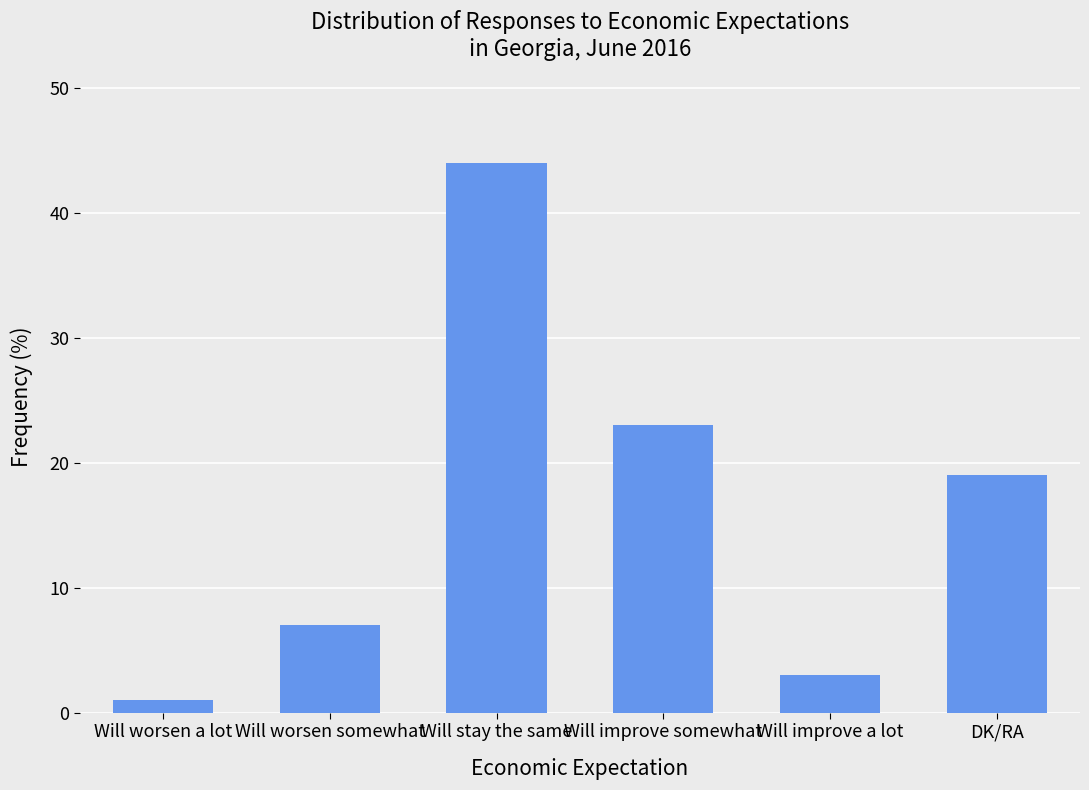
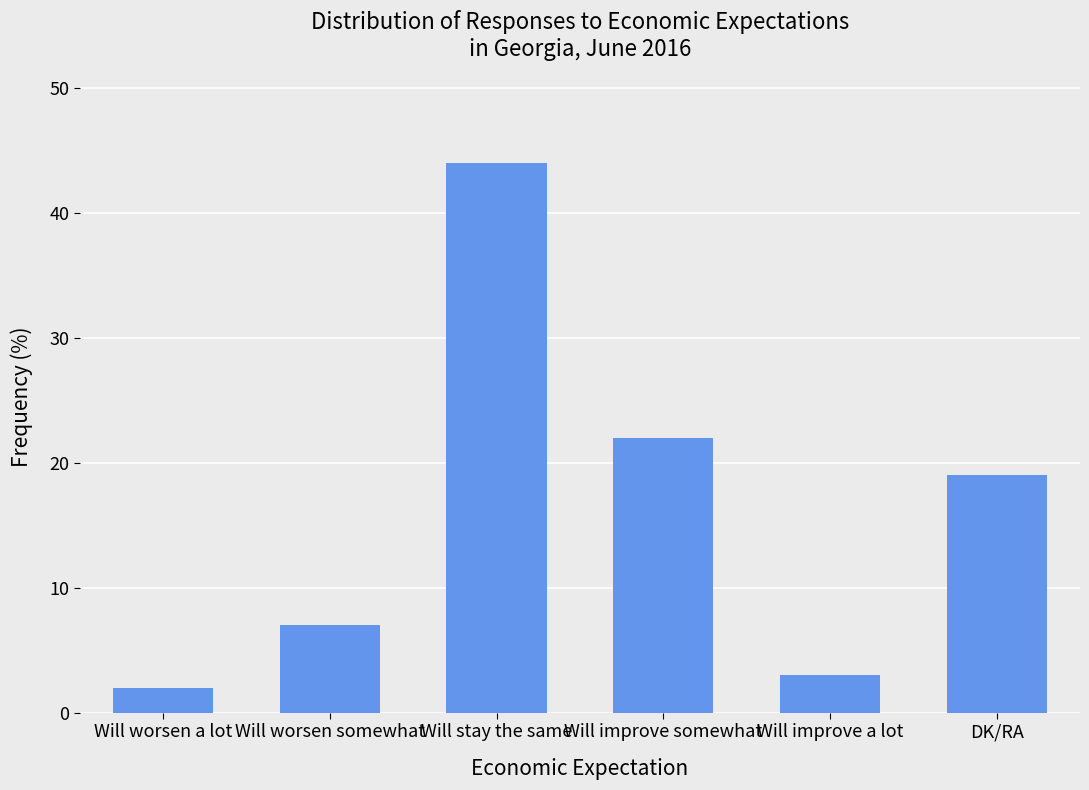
  {
-   "Will worsen a lot": 1,
+   "Will worsen a lot": 2,
    "Will worsen somewhat": 7,
    "Will stay the same": 44,
-   "Will improve somewhat": 23,
+   "Will improve somewhat": 22,
    "Will improve a lot": 3,
    "DK/RA": 19
  }
